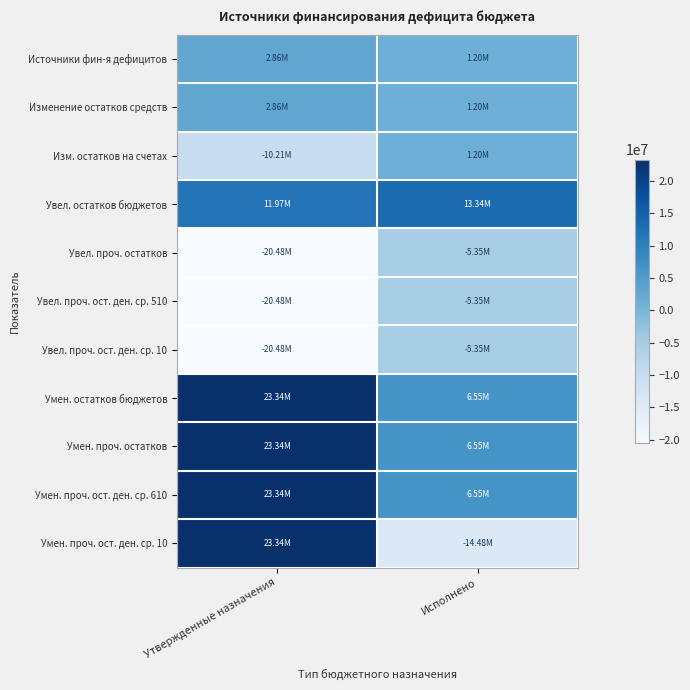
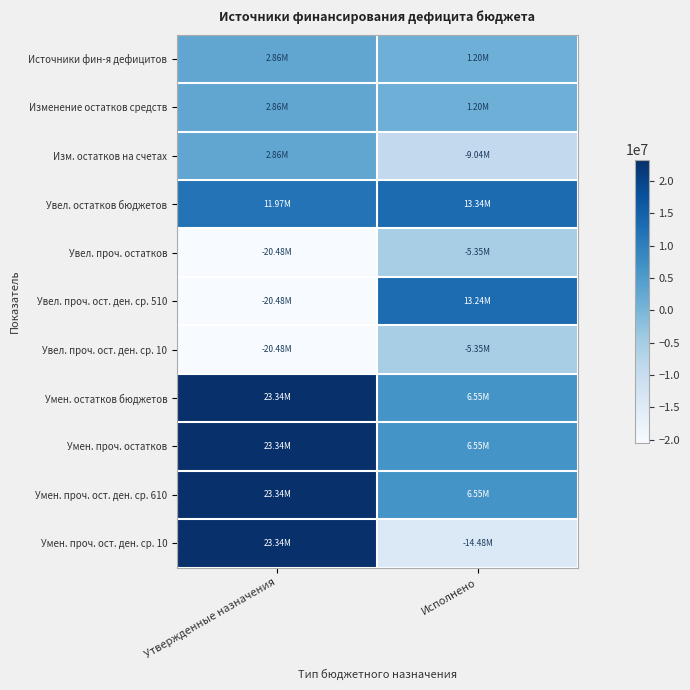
  {
    "Источники фин-я дефицитов": {
      "Утвержденные назначения": "2.86M",
      "Исполнено": "1.20M"
    },
    "Изменение остатков средств": {
      "Утвержденные назначения": "2.86M",
      "Исполнено": "1.20M"
    },
    "Изм. остатков на счетах": {
-     "Утвержденные назначения": "-10.21M",
-     "Исполнено": "1.20M"
+     "Утвержденные назначения": "2.86M",
+     "Исполнено": "-9.04M"
    },
    "Увел. остатков бюджетов": {
      "Утвержденные назначения": "11.97M",
      "Исполнено": "13.34M"
    },
    "Увел. проч. остатков": {
      "Утвержденные назначения": "-20.48M",
      "Исполнено": "-5.35M"
    },
    "Увел. проч. ост. ден. ср. 510": {
      "Утвержденные назначения": "-20.48M",
-     "Исполнено": "-5.35M"
+     "Исполнено": "13.24M"
    },
    "Увел. проч. ост. ден. ср. 10": {
      "Утвержденные назначения": "-20.48M",
      "Исполнено": "-5.35M"
    },
    "Умен. остатков бюджетов": {
      "Утвержденные назначения": "23.34M",
      "Исполнено": "6.55M"
    },
    "Умен. проч. остатков": {
      "Утвержденные назначения": "23.34M",
      "Исполнено": "6.55M"
    },
    "Умен. проч. ост. ден. ср. 610": {
      "Утвержденные назначения": "23.34M",
      "Исполнено": "6.55M"
    },
    "Умен. проч. ост. ден. ср. 10": {
      "Утвержденные назначения": "23.34M",
      "Исполнено": "-14.48M"
    }
  }
